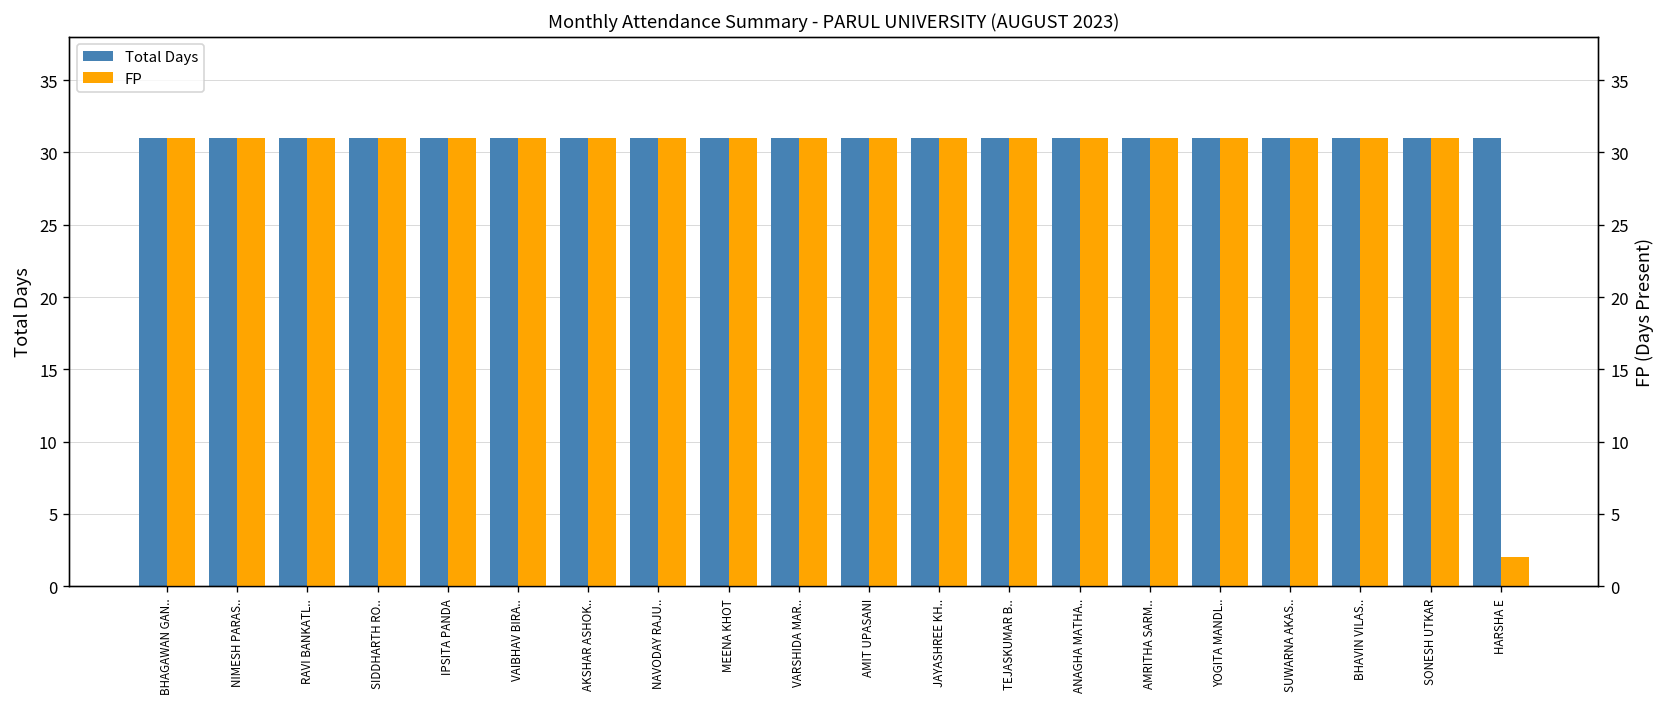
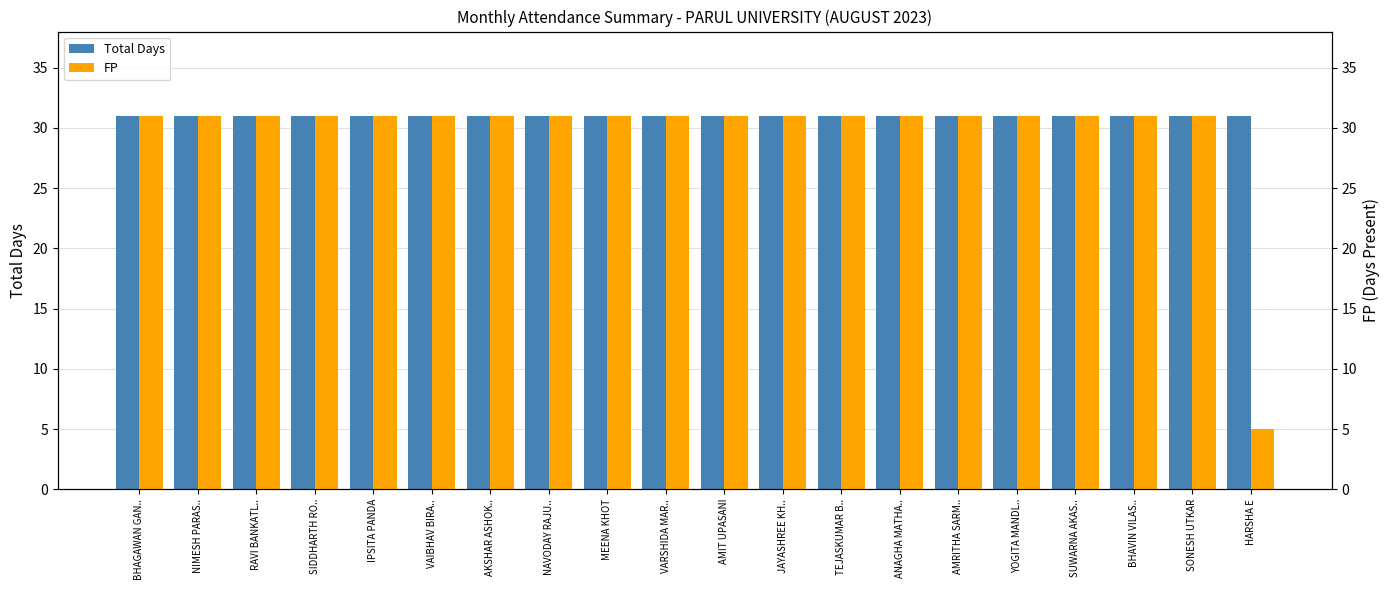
  {
    "Total Days": {
      "BHAGAWAN GAN..": 31.0,
      "NIMESH PARAS..": 31.0,
      "RAVI BANKATL..": 31.0,
      "SIDDHARTH RO..": 31.0,
      "IPSITA PANDA": 31.0,
      "VAIBHAV BIRA..": 31.0,
      "AKSHAR ASHOK..": 31.0,
      "NAVODAY RAJU..": 31.0,
      "MEENA KHOT": 31.0,
      "VARSHIDA MAR..": 31.0,
      "AMIT UPASANI": 31.0,
      "JAYASHREE KH..": 31.0,
      "TEJASKUMAR B..": 31.0,
      "ANAGHA MATHA..": 31.0,
      "AMRITHA SARM..": 31.0,
      "YOGITA MANDL..": 31.0,
      "SUWARNA AKAS..": 31.0,
      "BHAVIN VILAS..": 31.0,
      "SONESH UTKAR": 31.0,
      "HARSHA E": 31.0
    },
    "FP": {
      "BHAGAWAN GAN..": 31,
      "NIMESH PARAS..": 31,
      "RAVI BANKATL..": 31,
      "SIDDHARTH RO..": 31,
      "IPSITA PANDA": 31,
      "VAIBHAV BIRA..": 31,
      "AKSHAR ASHOK..": 31,
      "NAVODAY RAJU..": 31,
      "MEENA KHOT": 31,
      "VARSHIDA MAR..": 31,
      "AMIT UPASANI": 31,
      "JAYASHREE KH..": 31,
      "TEJASKUMAR B..": 31,
      "ANAGHA MATHA..": 31,
      "AMRITHA SARM..": 31,
      "YOGITA MANDL..": 31,
      "SUWARNA AKAS..": 31,
      "BHAVIN VILAS..": 31,
      "SONESH UTKAR": 31,
-     "HARSHA E": 2
+     "HARSHA E": 5
    }
  }
